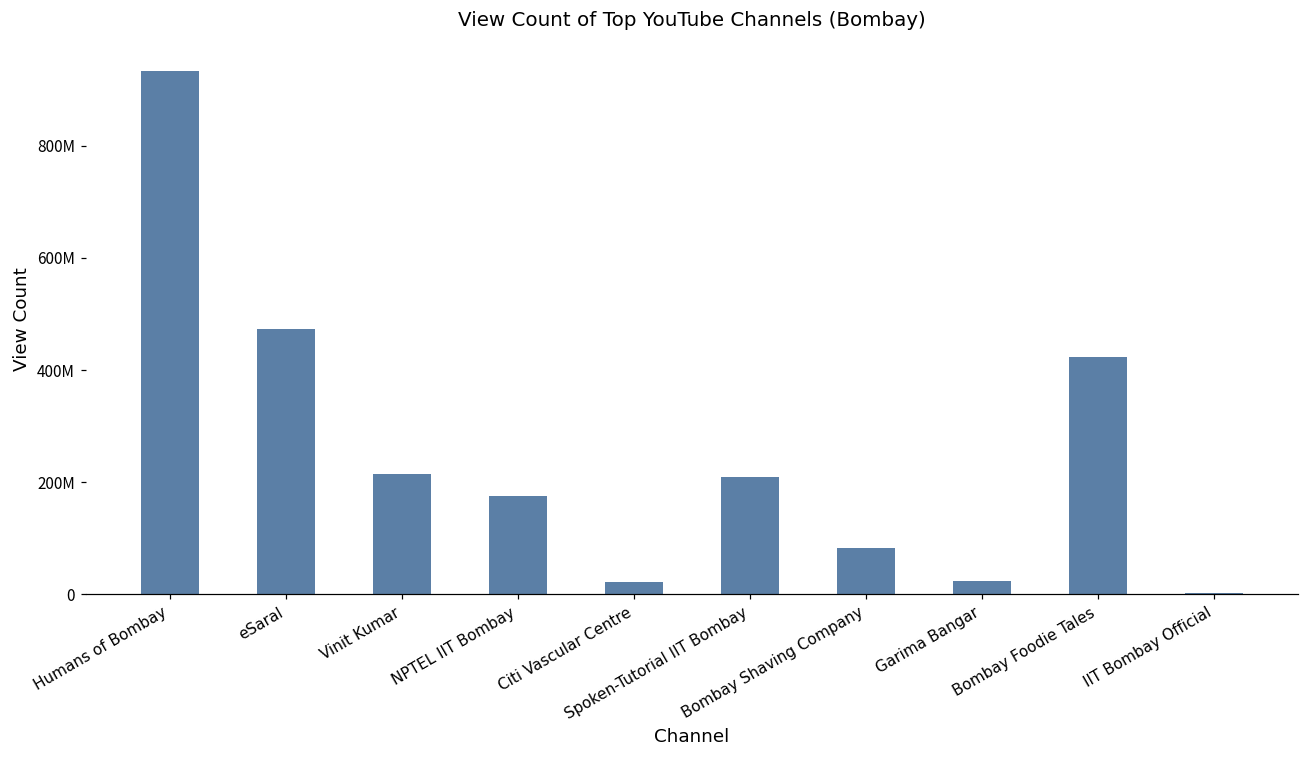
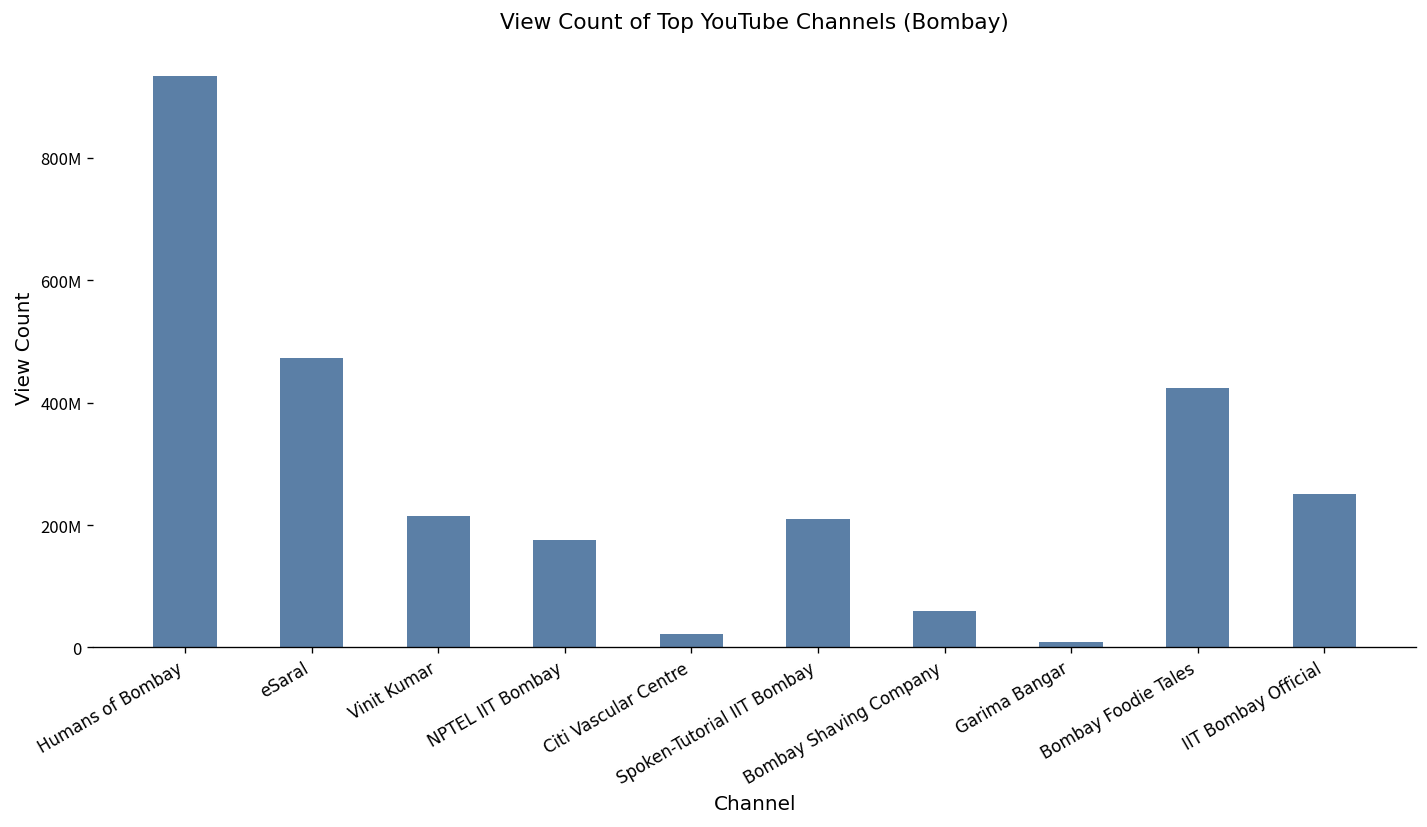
  {
    "Humans of Bombay": 930000000,
    "eSaral": 470000000,
    "Vinit Kumar": 220000000,
    "NPTEL IIT Bombay": 180000000,
    "Citi Vascular Centre": 20000000,
    "Spoken-Tutorial IIT Bombay": 210000000,
-   "Bombay Shaving Company": 80000000,
-   "Garima Bangar": 20000000,
+   "Bombay Shaving Company": 60000000,
+   "Garima Bangar": 10000000,
    "Bombay Foodie Tales": 420000000,
-   "IIT Bombay Official": 0
+   "IIT Bombay Official": 250000000
  }
